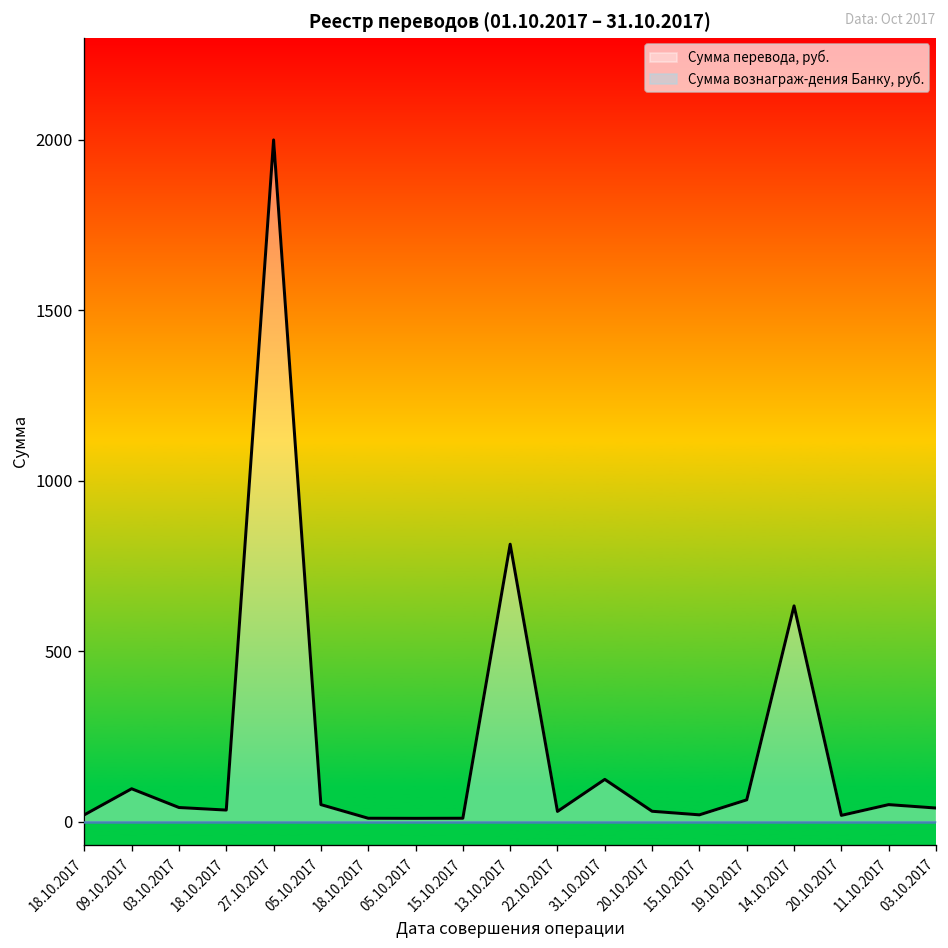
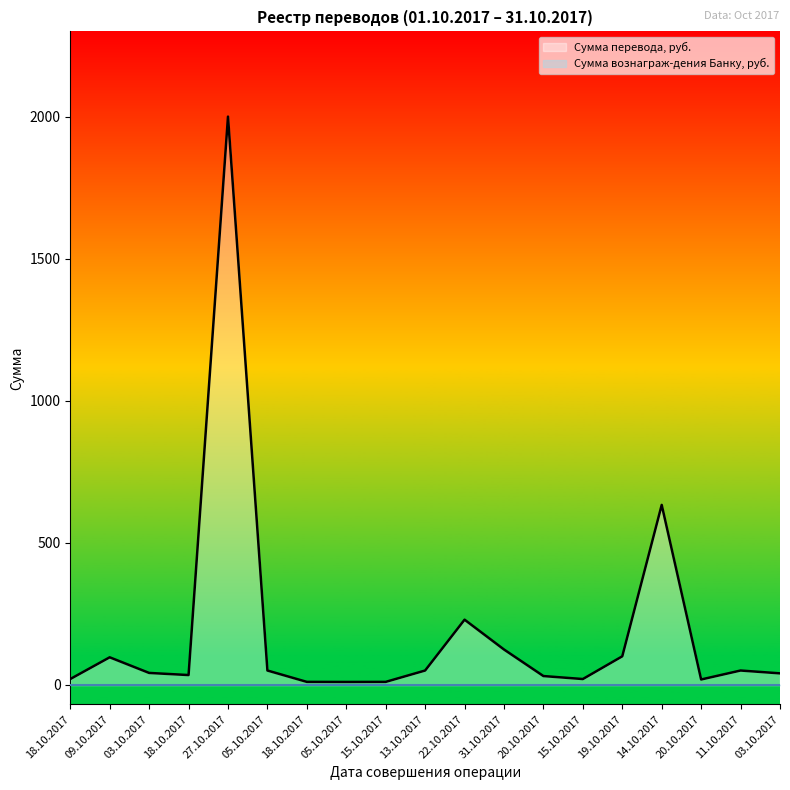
  {
    "Сумма перевода, руб.": {
      "09.10.2017": 100,
      "27.10.2017": 2000,
-     "13.10.2017": 810,
-     "22.10.2017": 30,
+     "13.10.2017": 50,
+     "22.10.2017": 230,
      "31.10.2017": 120,
-     "19.10.2017": 60,
+     "19.10.2017": 100,
      "14.10.2017": 630,
      "11.10.2017": 50
    },
    "Сумма вознаграж-дения Банку, руб.": {
      "09.10.2017": 0,
      "27.10.2017": 0,
      "13.10.2017": 0,
      "22.10.2017": 0,
      "31.10.2017": 0,
      "19.10.2017": 0,
      "14.10.2017": 0,
      "11.10.2017": 0
    }
  }
